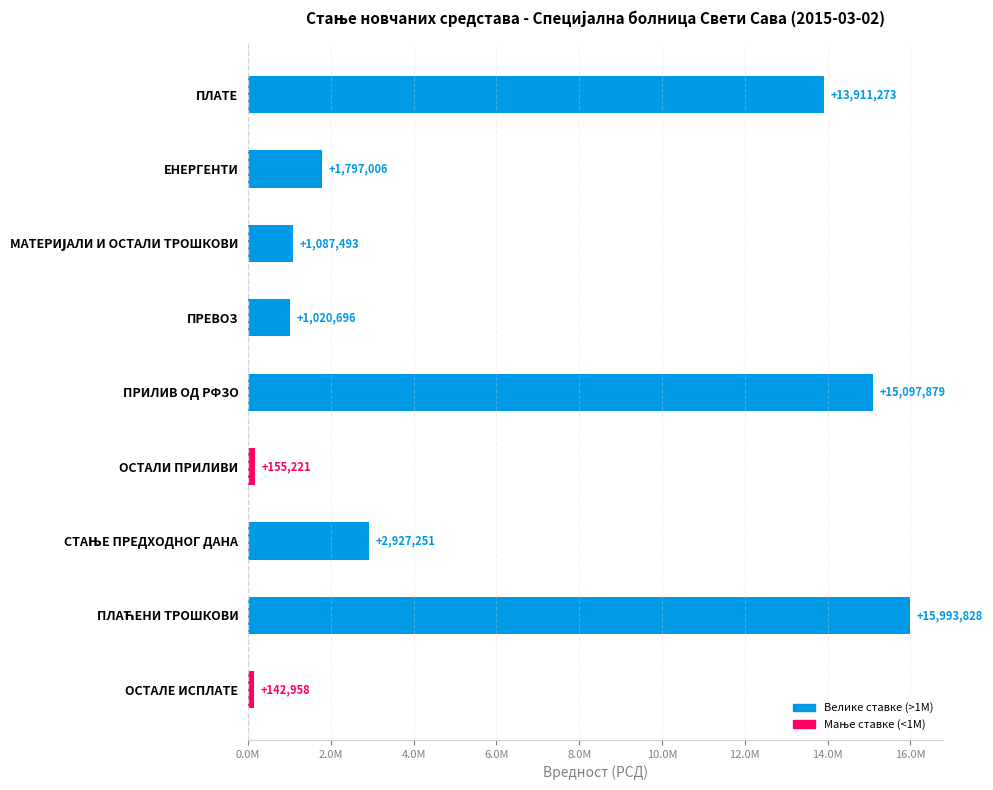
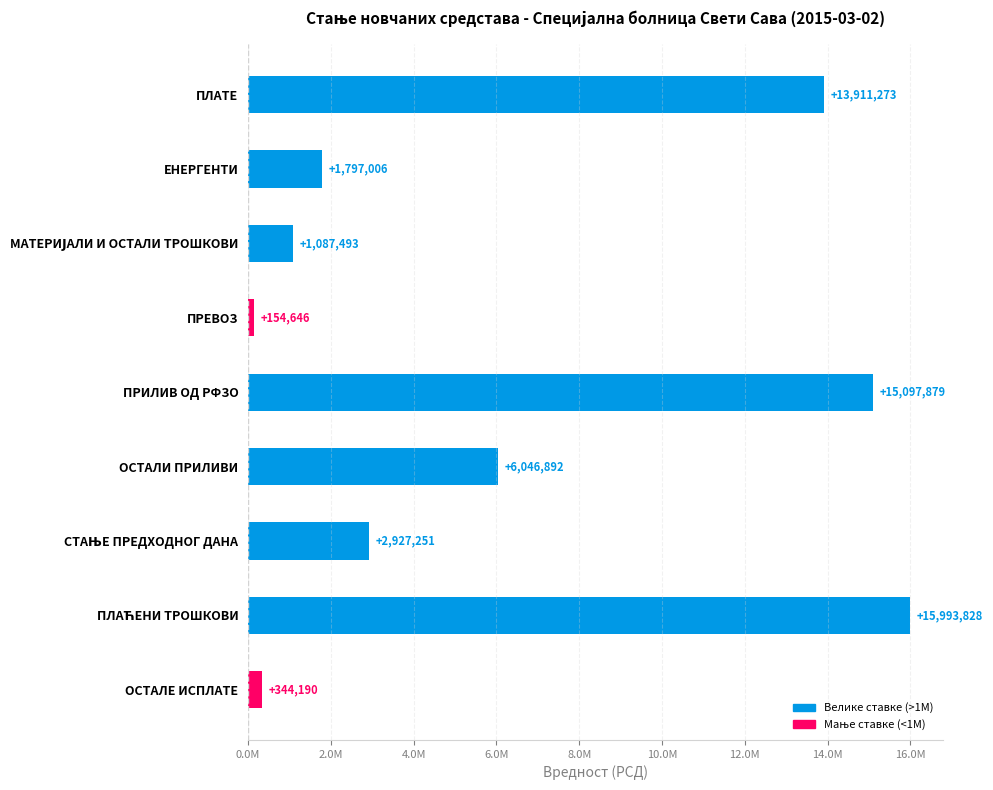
  {
    "ПЛАТЕ": "+13,911,273",
    "ЕНЕРГЕНТИ": "+1,797,006",
    "МАТЕРИЈАЛИ И ОСТАЛИ ТРОШКОВИ": "+1,087,493",
-   "ПРЕВОЗ": "+1,020,696",
+   "ПРЕВОЗ": "+154,646",
    "ПРИЛИВ ОД РФЗО": "+15,097,879",
-   "ОСТАЛИ ПРИЛИВИ": "+155,221",
+   "ОСТАЛИ ПРИЛИВИ": "+6,046,892",
    "СТАЊЕ ПРЕДХОДНОГ ДАНА": "+2,927,251",
    "ПЛАЋЕНИ ТРОШКОВИ": "+15,993,828",
-   "ОСТАЛЕ ИСПЛАТЕ": "+142,958"
+   "ОСТАЛЕ ИСПЛАТЕ": "+344,190"
  }
